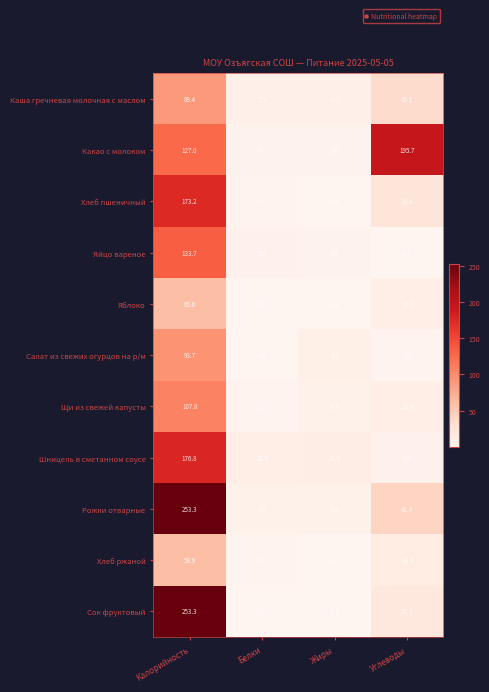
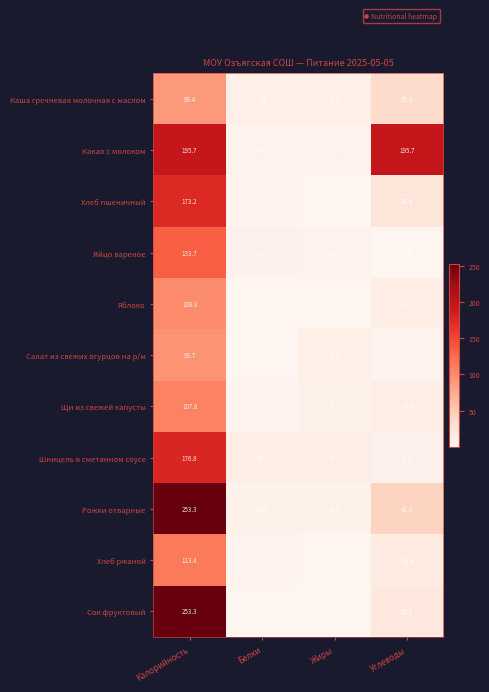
  {
    "Каша гречневая молочная с маслом": {
      "Калорийность": 89.4
    },
    "Какао с молоком": {
-     "Калорийность": 127.0,
+     "Калорийность": 195.7,
      "Углеводы": 195.7
    },
    "Хлеб пшеничный": {
      "Калорийность": 173.2
    },
    "Яйцо вареное": {
      "Калорийность": 133.7
    },
    "Яблоко": {
-     "Калорийность": 60.6
+     "Калорийность": 100.8
    },
    "Салат из свежих огурцов на р/м": {
      "Калорийность": 93.7
    },
    "Щи из свежей капусты": {
      "Калорийность": 107.8
    },
    "Шницель в сметанном соусе": {
      "Калорийность": 176.8
    },
    "Рожки отварные": {
      "Калорийность": 253.3,
      "Углеводы": 42.4
    },
    "Хлеб ржаной": {
-     "Калорийность": 59.9
+     "Калорийность": 113.4
    },
    "Сок фруктовый": {
      "Калорийность": 253.3
    }
  }
